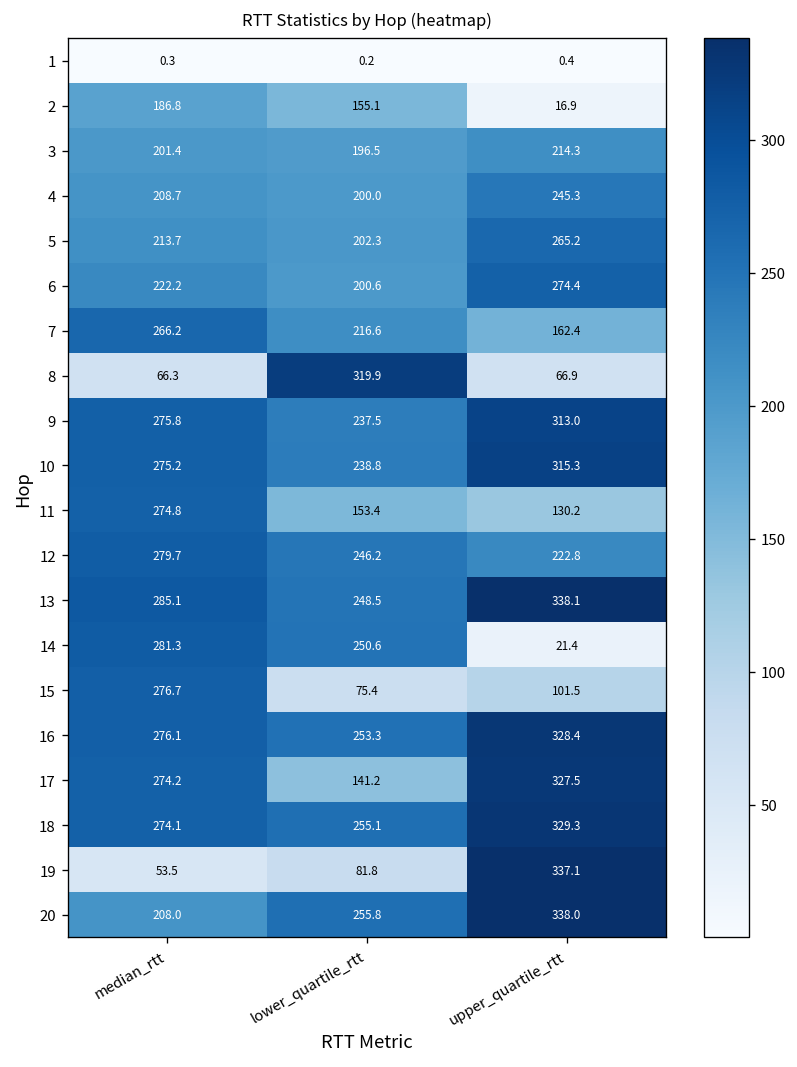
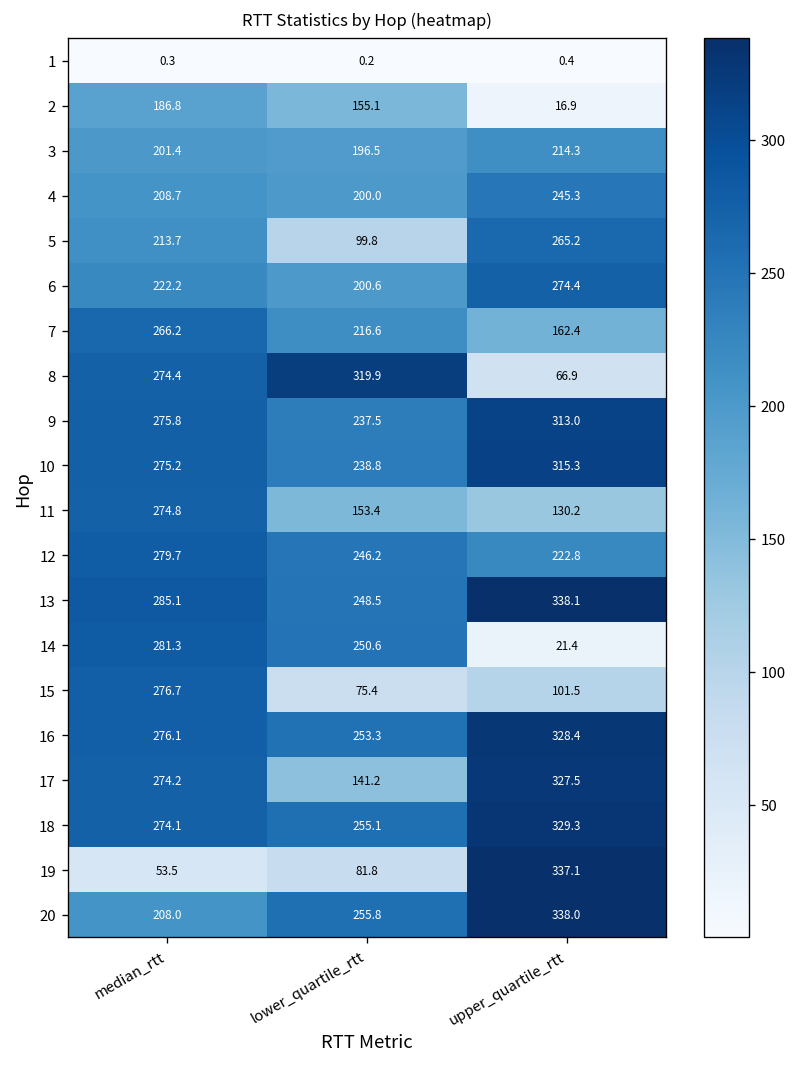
  {
    "1": {
      "median_rtt": 0.3,
      "lower_quartile_rtt": 0.2,
      "upper_quartile_rtt": 0.4
    },
    "2": {
      "median_rtt": 186.8,
      "lower_quartile_rtt": 155.1,
      "upper_quartile_rtt": 16.9
    },
    "3": {
      "median_rtt": 201.4,
      "lower_quartile_rtt": 196.5,
      "upper_quartile_rtt": 214.3
    },
    "4": {
      "median_rtt": 208.7,
      "lower_quartile_rtt": 200.0,
      "upper_quartile_rtt": 245.3
    },
    "5": {
      "median_rtt": 213.7,
-     "lower_quartile_rtt": 202.3,
+     "lower_quartile_rtt": 99.8,
      "upper_quartile_rtt": 265.2
    },
    "6": {
      "median_rtt": 222.2,
      "lower_quartile_rtt": 200.6,
      "upper_quartile_rtt": 274.4
    },
    "7": {
      "median_rtt": 266.2,
      "lower_quartile_rtt": 216.6,
      "upper_quartile_rtt": 162.4
    },
    "8": {
-     "median_rtt": 66.3,
+     "median_rtt": 274.4,
      "lower_quartile_rtt": 319.9,
      "upper_quartile_rtt": 66.9
    },
    "9": {
      "median_rtt": 275.8,
      "lower_quartile_rtt": 237.5,
      "upper_quartile_rtt": 313.0
    },
    "10": {
      "median_rtt": 275.2,
      "lower_quartile_rtt": 238.8,
      "upper_quartile_rtt": 315.3
    },
    "11": {
      "median_rtt": 274.8,
      "lower_quartile_rtt": 153.4,
      "upper_quartile_rtt": 130.2
    },
    "12": {
      "median_rtt": 279.7,
      "lower_quartile_rtt": 246.2,
      "upper_quartile_rtt": 222.8
    },
    "13": {
      "median_rtt": 285.1,
      "lower_quartile_rtt": 248.5,
      "upper_quartile_rtt": 338.1
    },
    "14": {
      "median_rtt": 281.3,
      "lower_quartile_rtt": 250.6,
      "upper_quartile_rtt": 21.4
    },
    "15": {
      "median_rtt": 276.7,
      "lower_quartile_rtt": 75.4,
      "upper_quartile_rtt": 101.5
    },
    "16": {
      "median_rtt": 276.1,
      "lower_quartile_rtt": 253.3,
      "upper_quartile_rtt": 328.4
    },
    "17": {
      "median_rtt": 274.2,
      "lower_quartile_rtt": 141.2,
      "upper_quartile_rtt": 327.5
    },
    "18": {
      "median_rtt": 274.1,
      "lower_quartile_rtt": 255.1,
      "upper_quartile_rtt": 329.3
    },
    "19": {
      "median_rtt": 53.5,
      "lower_quartile_rtt": 81.8,
      "upper_quartile_rtt": 337.1
    },
    "20": {
      "median_rtt": 208.0,
      "lower_quartile_rtt": 255.8,
      "upper_quartile_rtt": 338.0
    }
  }
